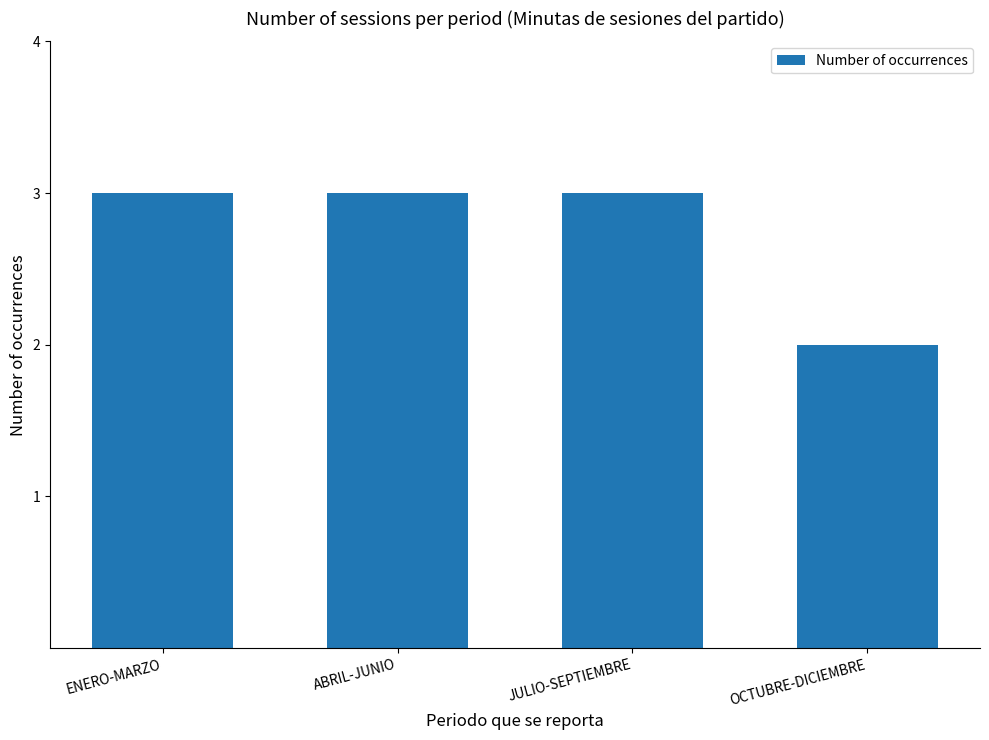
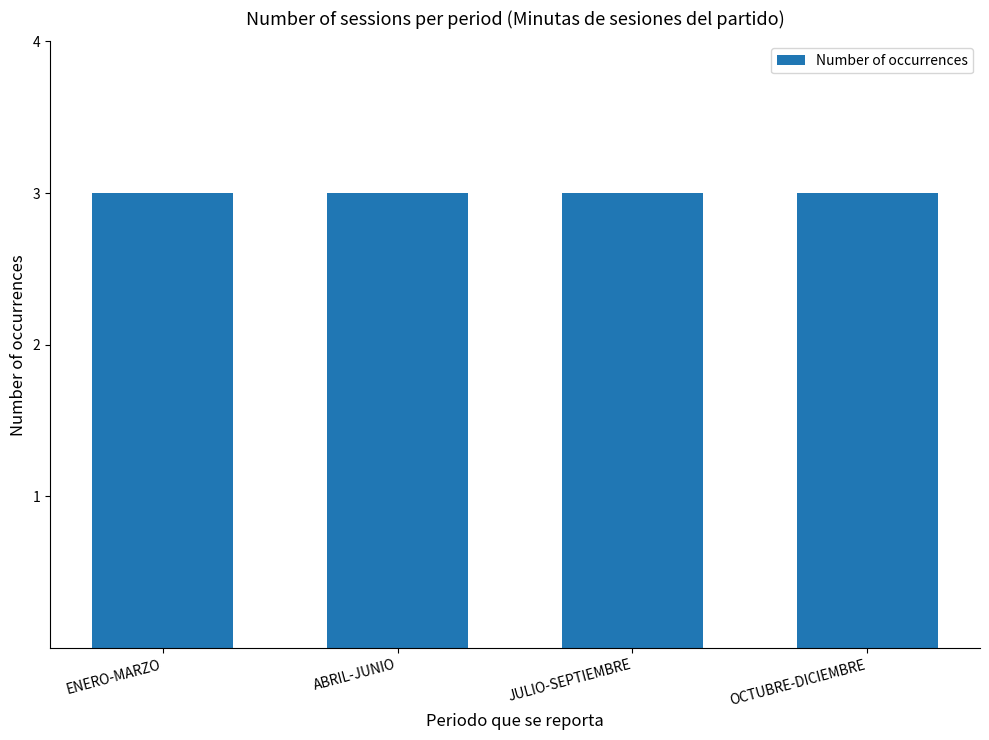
  {
    "ENERO-MARZO": 3,
    "ABRIL-JUNIO": 3,
    "JULIO-SEPTIEMBRE": 3,
-   "OCTUBRE-DICIEMBRE": 2
+   "OCTUBRE-DICIEMBRE": 3
  }
